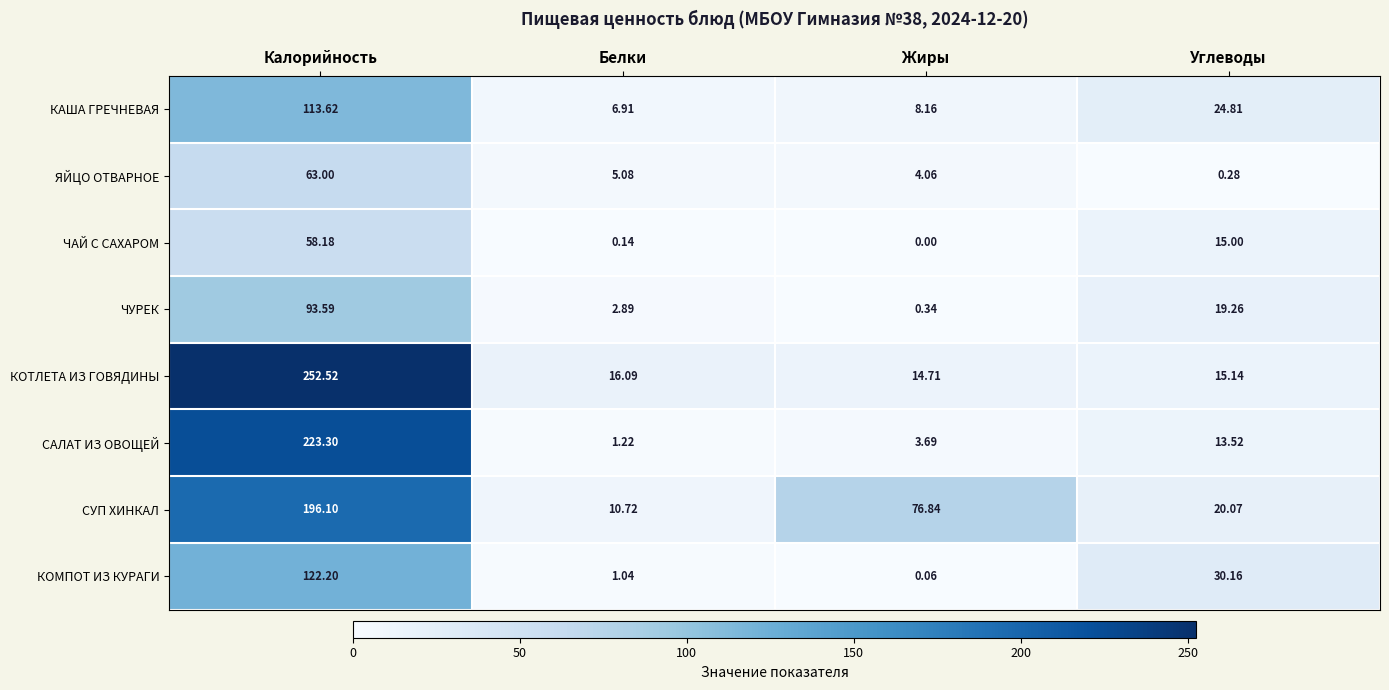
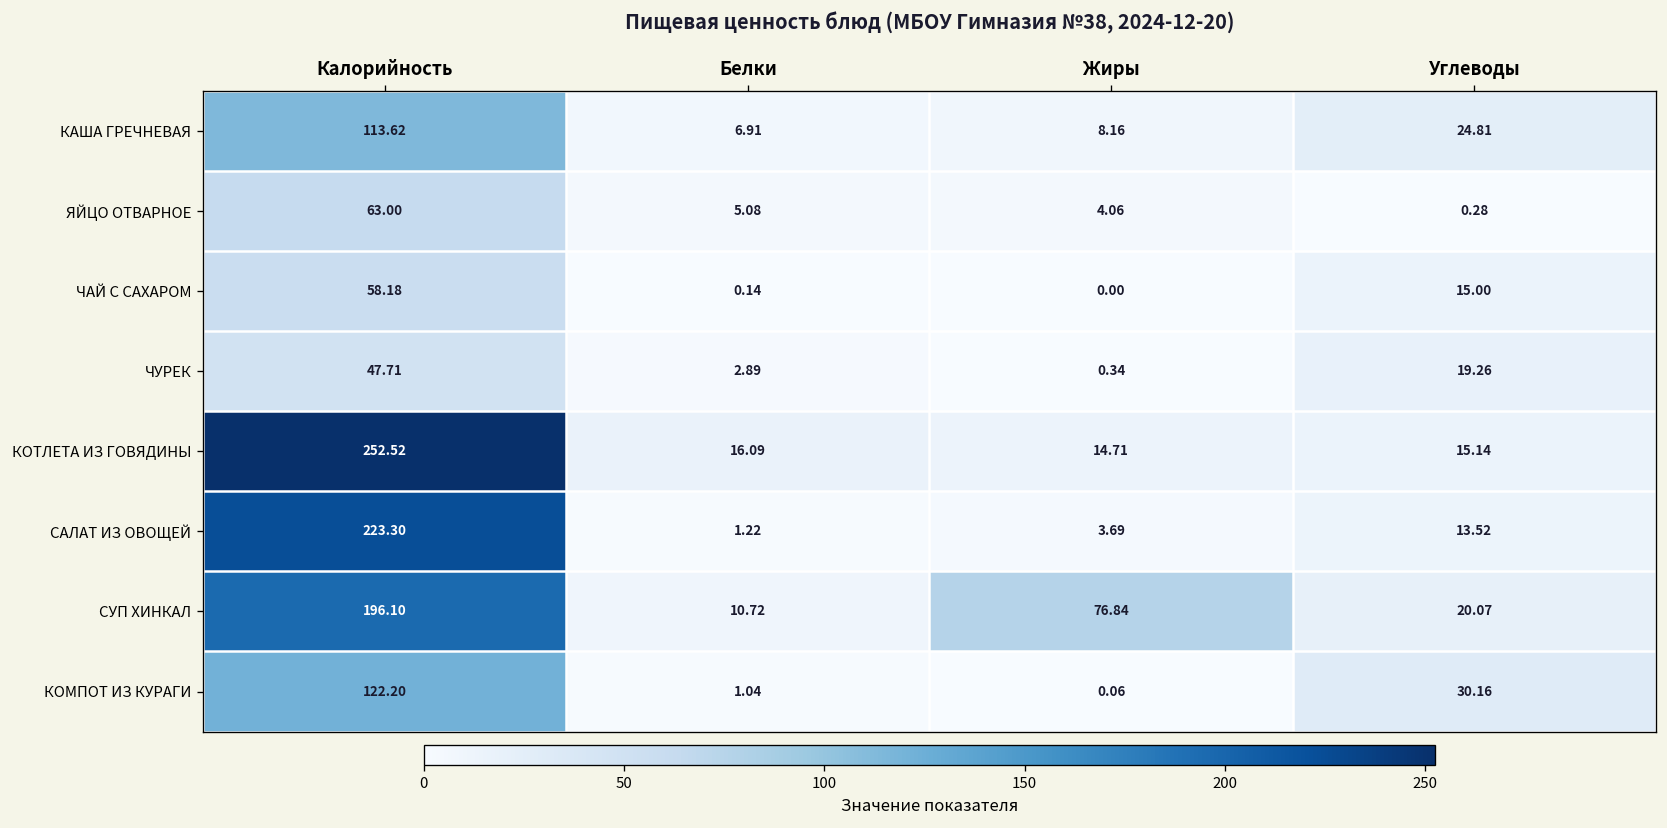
  {
    "КАША ГРЕЧНЕВАЯ": {
      "Калорийность": 113.62,
      "Белки": 6.91,
      "Жиры": 8.16,
      "Углеводы": 24.81
    },
    "ЯЙЦО ОТВАРНОЕ": {
      "Калорийность": 63.00,
      "Белки": 5.08,
      "Жиры": 4.06,
      "Углеводы": 0.28
    },
    "ЧАЙ С САХАРОМ": {
      "Калорийность": 58.18,
      "Белки": 0.14,
      "Жиры": 0.00,
      "Углеводы": 15.00
    },
    "ЧУРЕК": {
-     "Калорийность": 93.59,
+     "Калорийность": 47.71,
      "Белки": 2.89,
      "Жиры": 0.34,
      "Углеводы": 19.26
    },
    "КОТЛЕТА ИЗ ГОВЯДИНЫ": {
      "Калорийность": 252.52,
      "Белки": 16.09,
      "Жиры": 14.71,
      "Углеводы": 15.14
    },
    "САЛАТ ИЗ ОВОЩЕЙ": {
      "Калорийность": 223.30,
      "Белки": 1.22,
      "Жиры": 3.69,
      "Углеводы": 13.52
    },
    "СУП ХИНКАЛ": {
      "Калорийность": 196.10,
      "Белки": 10.72,
      "Жиры": 76.84,
      "Углеводы": 20.07
    },
    "КОМПОТ ИЗ КУРАГИ": {
      "Калорийность": 122.20,
      "Белки": 1.04,
      "Жиры": 0.06,
      "Углеводы": 30.16
    }
  }
